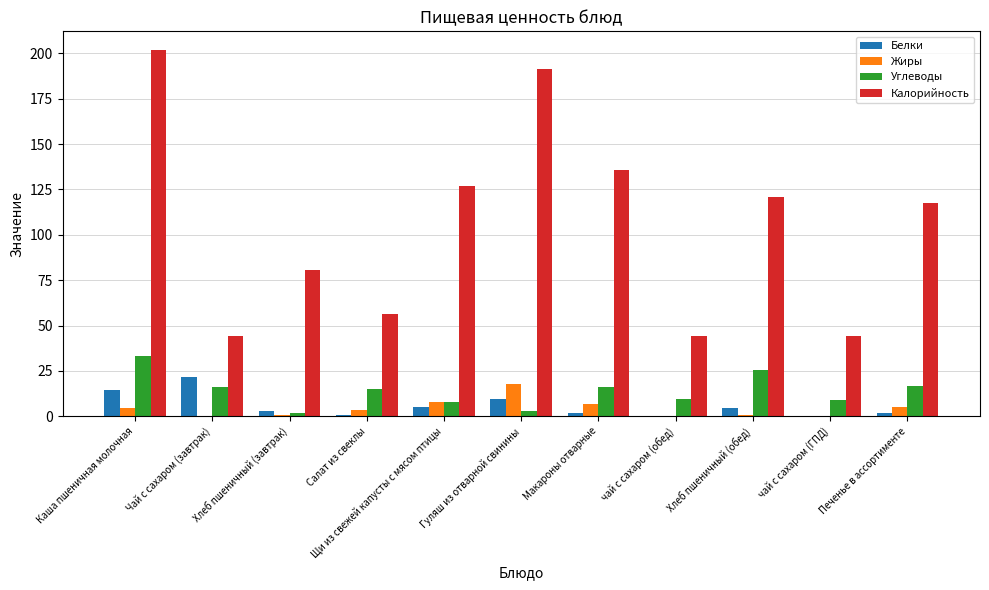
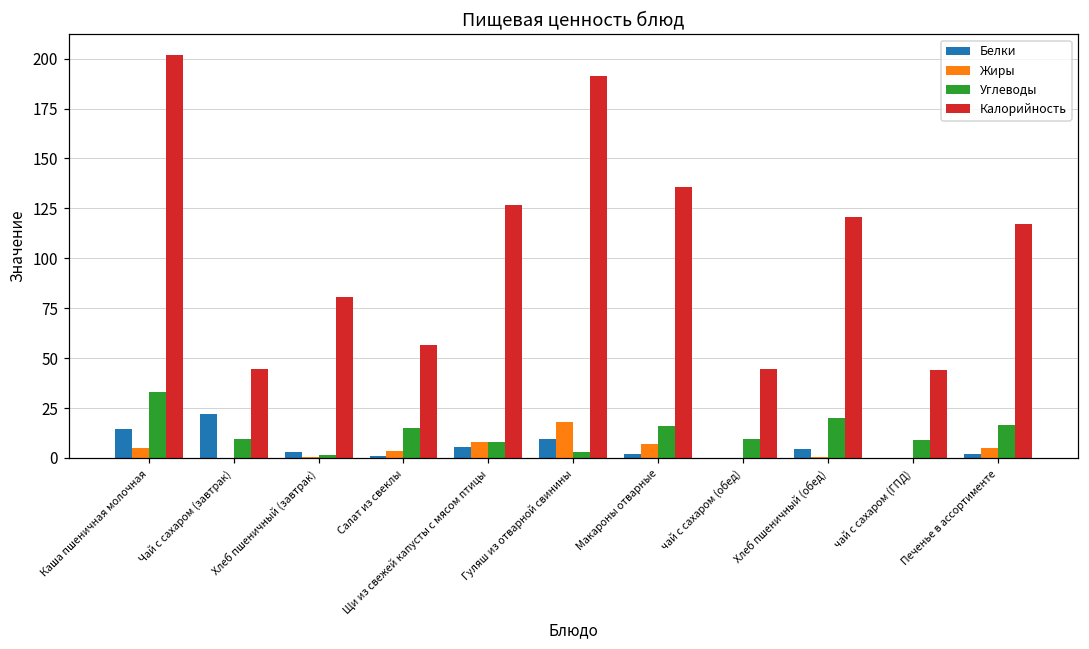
  {
    "Белки": {
      "Каша пшеничная молочная": 14,
      "Чай с сахаром (завтрак)": 22,
      "Хлеб пшеничный (завтрак)": 3,
      "Щи из свежей капусты с мясом птицы": 5,
      "Гуляш из отварной свинины": 9,
      "Макароны отварные": 2,
      "чай с сахаром (обед)": 0,
      "Хлеб пшеничный (обед)": 5,
      "чай с сахаром (ГПД)": 0,
      "Печенье в ассортименте": 2
    },
    "Жиры": {
      "Каша пшеничная молочная": 5,
      "Салат из свеклы": 4,
      "Щи из свежей капусты с мясом птицы": 8,
      "Гуляш из отварной свинины": 18,
      "Макароны отварные": 7,
      "чай с сахаром (обед)": 0,
      "чай с сахаром (ГПД)": 0,
      "Печенье в ассортименте": 5
    },
    "Углеводы": {
      "Каша пшеничная молочная": 33,
-     "Чай с сахаром (завтрак)": 16,
+     "Чай с сахаром (завтрак)": 9,
      "Хлеб пшеничный (завтрак)": 2,
      "Салат из свеклы": 15,
      "Щи из свежей капусты с мясом птицы": 8,
      "Гуляш из отварной свинины": 3,
      "Макароны отварные": 16,
      "чай с сахаром (обед)": 9,
-     "Хлеб пшеничный (обед)": 26,
+     "Хлеб пшеничный (обед)": 20,
      "чай с сахаром (ГПД)": 9,
      "Печенье в ассортименте": 17
    },
    "Калорийность": {
      "Каша пшеничная молочная": 202,
      "Чай с сахаром (завтрак)": 44,
      "Хлеб пшеничный (завтрак)": 80,
      "Салат из свеклы": 57,
      "Щи из свежей капусты с мясом птицы": 127,
      "Гуляш из отварной свинины": 191,
      "Макароны отварные": 136,
      "чай с сахаром (обед)": 44,
      "Хлеб пшеничный (обед)": 121,
      "чай с сахаром (ГПД)": 44,
      "Печенье в ассортименте": 117
    }
  }
